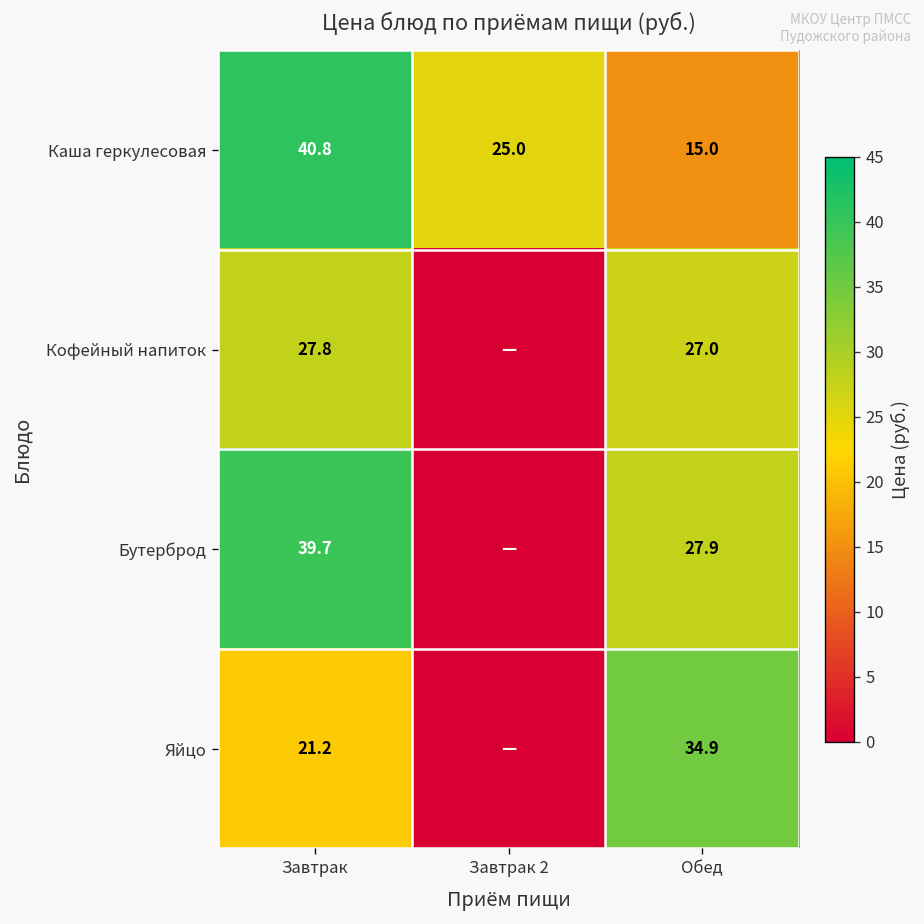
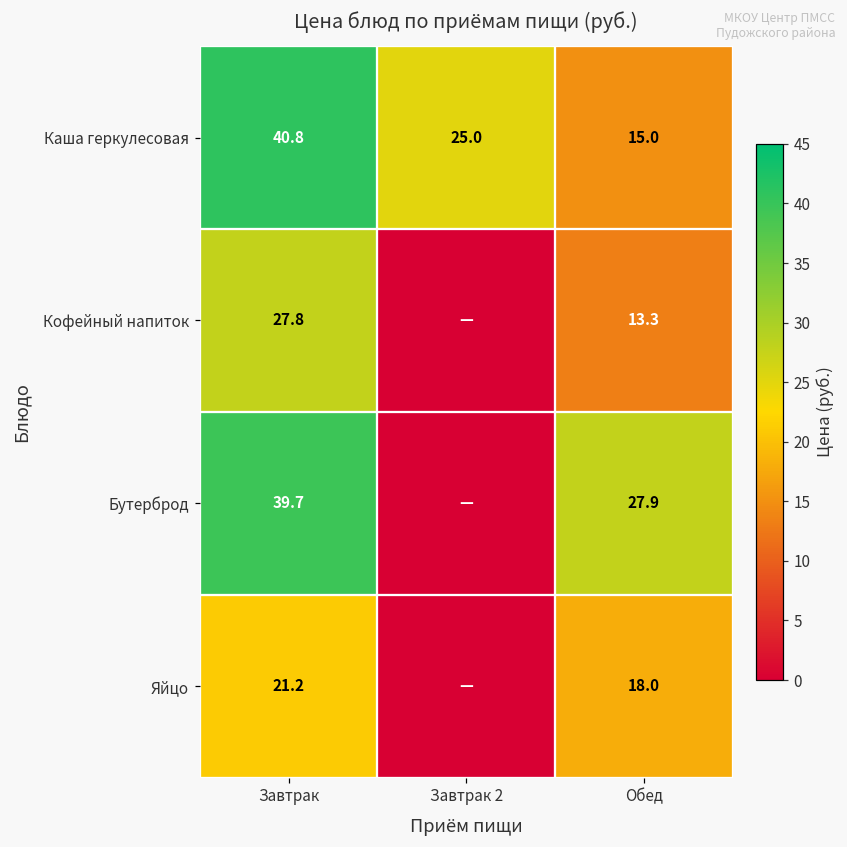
  {
    "Каша геркулесовая": {
      "Завтрак": 40.8,
      "Завтрак 2": 25.0,
      "Обед": 15.0
    },
    "Кофейный напиток": {
      "Завтрак": 27.8,
-     "Обед": 27.0
+     "Обед": 13.3
    },
    "Бутерброд": {
      "Завтрак": 39.7,
      "Обед": 27.9
    },
    "Яйцо": {
      "Завтрак": 21.2,
-     "Обед": 34.9
+     "Обед": 18.0
    }
  }
